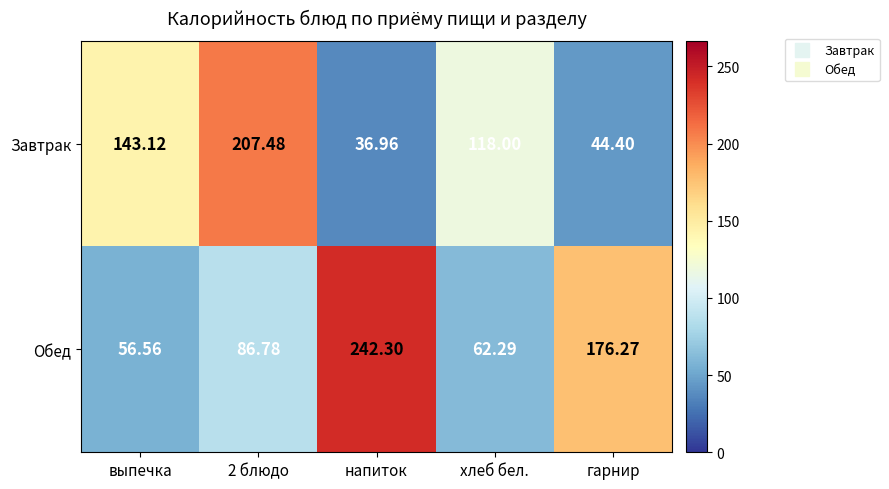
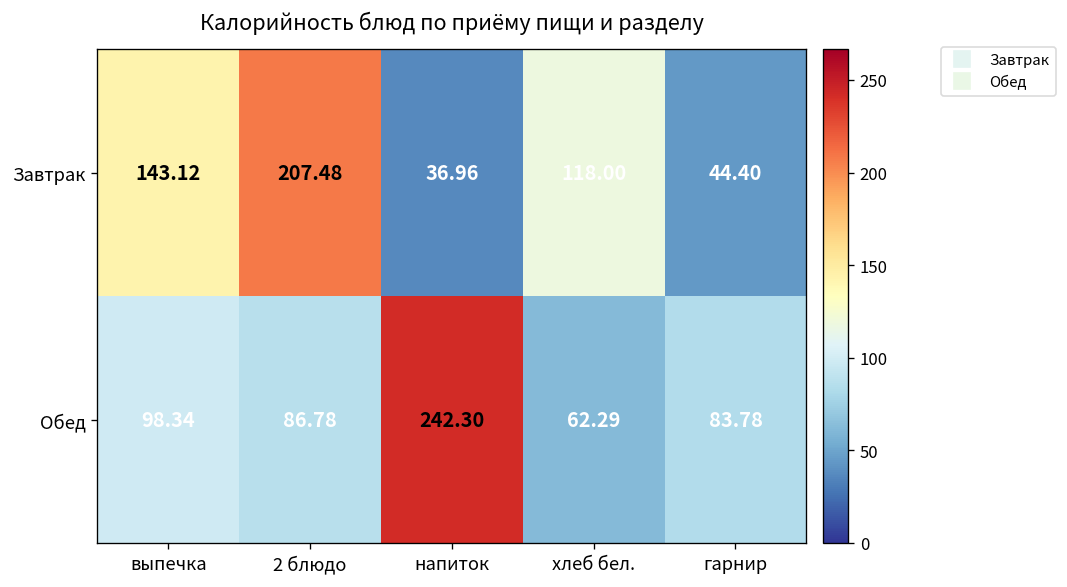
  {
    "Завтрак": {
      "выпечка": 143.12,
      "2 блюдо": 207.48,
      "напиток": 36.96,
      "гарнир": 44.40
    },
    "Обед": {
-     "выпечка": 56.56,
+     "выпечка": 98.34,
      "2 блюдо": 86.78,
      "напиток": 242.30,
      "хлеб бел.": 62.29,
-     "гарнир": 176.27
+     "гарнир": 83.78
    }
  }
